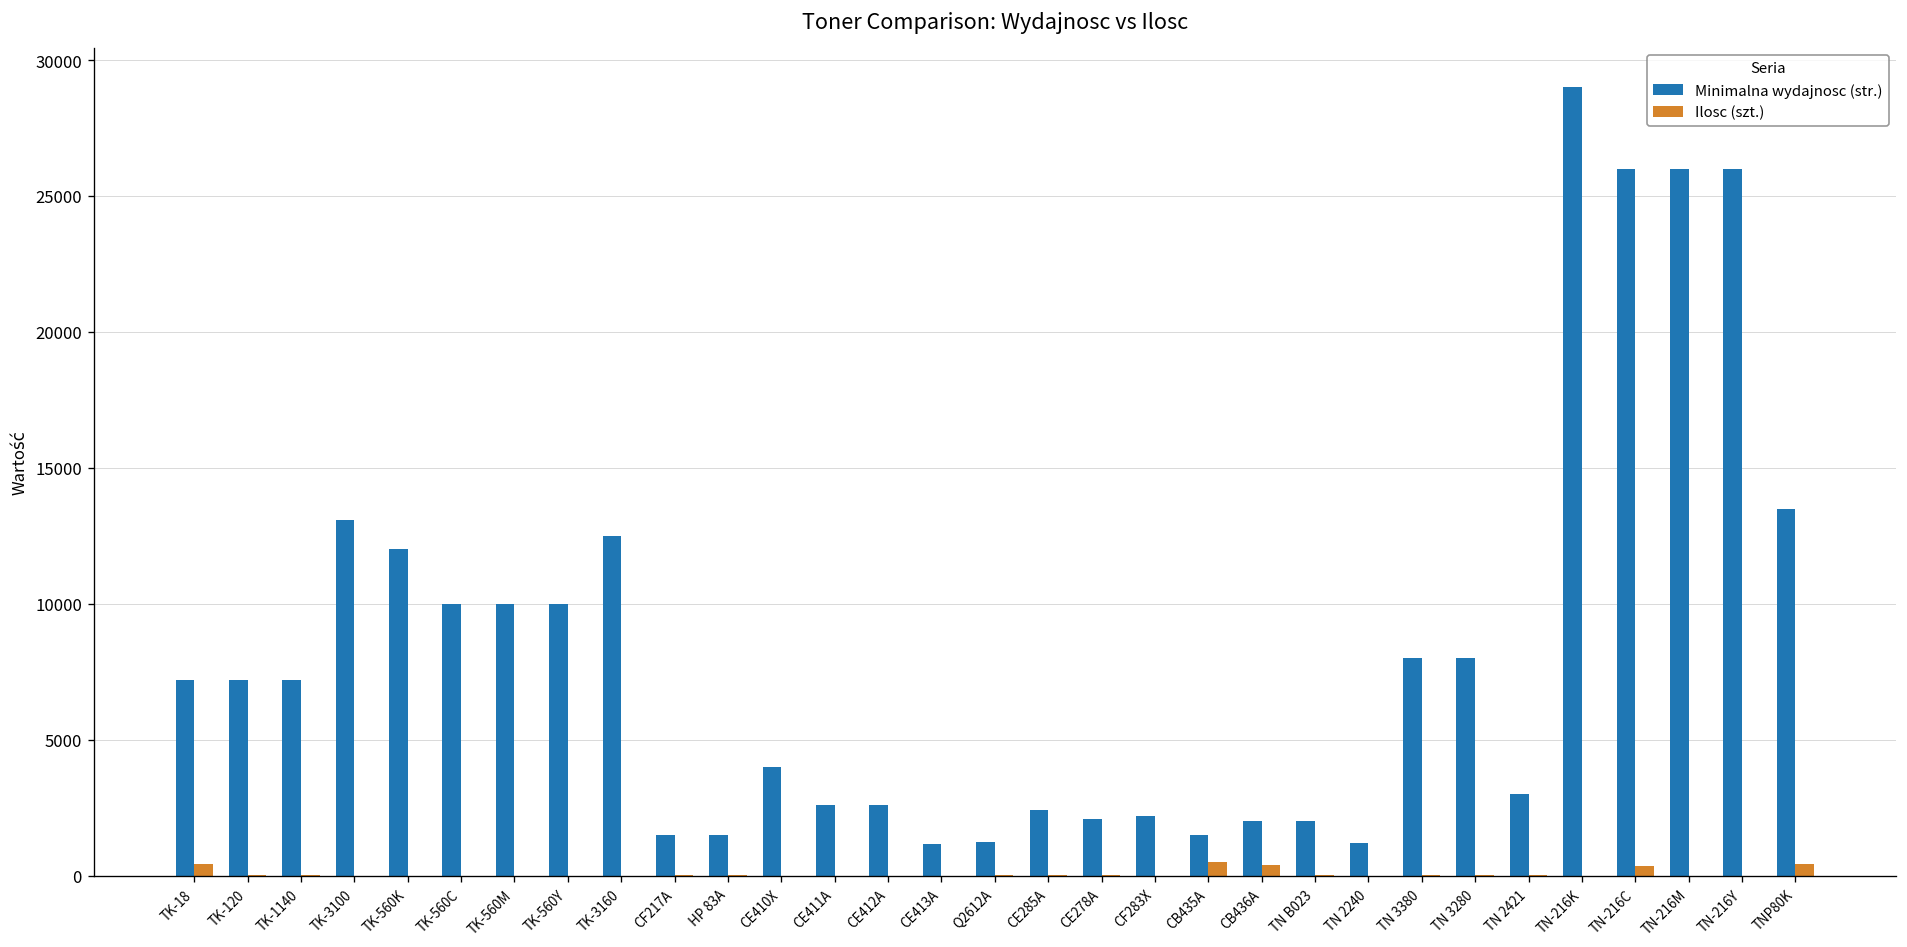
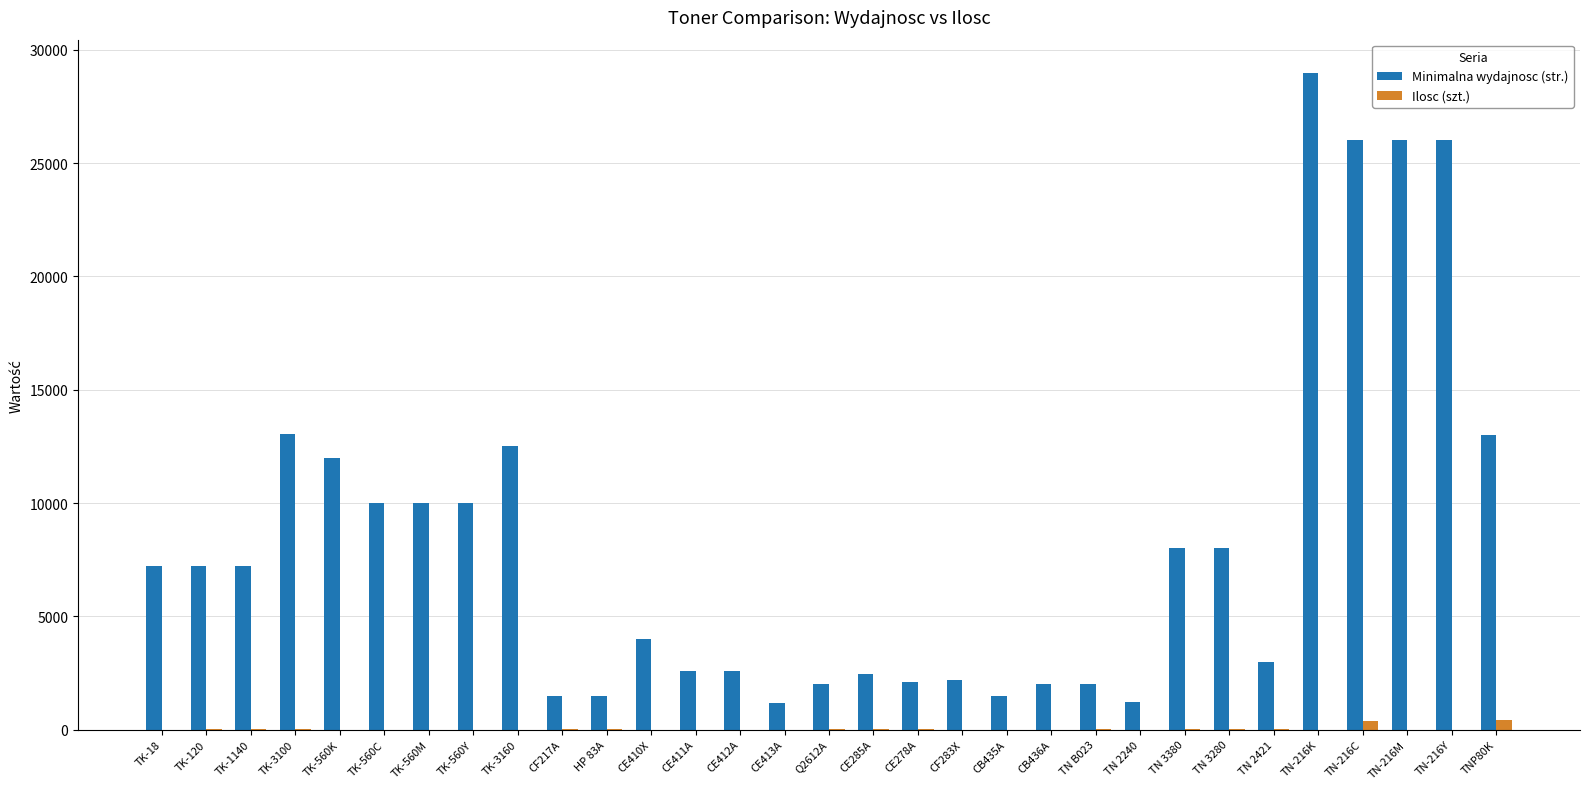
  {
    "Minimalna wydajnosc (str.)": {
      "TK-18": 7200,
      "TK-120": 7200,
      "TK-1140": 7200,
      "TK-3100": 13100,
      "TK-560K": 12000,
      "TK-560C": 10000,
      "TK-560M": 10000,
      "TK-560Y": 10000,
      "TK-3160": 12500,
      "CF217A": 1500,
      "HP 83A": 1500,
      "CE410X": 4000,
      "CE411A": 2600,
      "CE412A": 2600,
      "CE413A": 1200,
-     "Q2612A": 1200,
+     "Q2612A": 2000,
      "CE285A": 2400,
      "CE278A": 2100,
      "CF283X": 2200,
      "CB435A": 1500,
      "CB436A": 2000,
      "TN B023": 2000,
      "TN 2240": 1200,
      "TN 3380": 8000,
      "TN 3280": 8000,
      "TN 2421": 3000,
      "TN-216K": 29000,
      "TN-216C": 26000,
      "TN-216M": 26000,
      "TN-216Y": 26000,
-     "TNP80K": 13500
+     "TNP80K": 13000
    },
    "Ilosc (szt.)": {
-     "TK-18": 400,
-     "CB435A": 500,
-     "CB436A": 400,
+     "TK-18": 0,
+     "CB435A": 0,
+     "CB436A": 0,
      "TN-216C": 400,
      "TNP80K": 400
    }
  }
